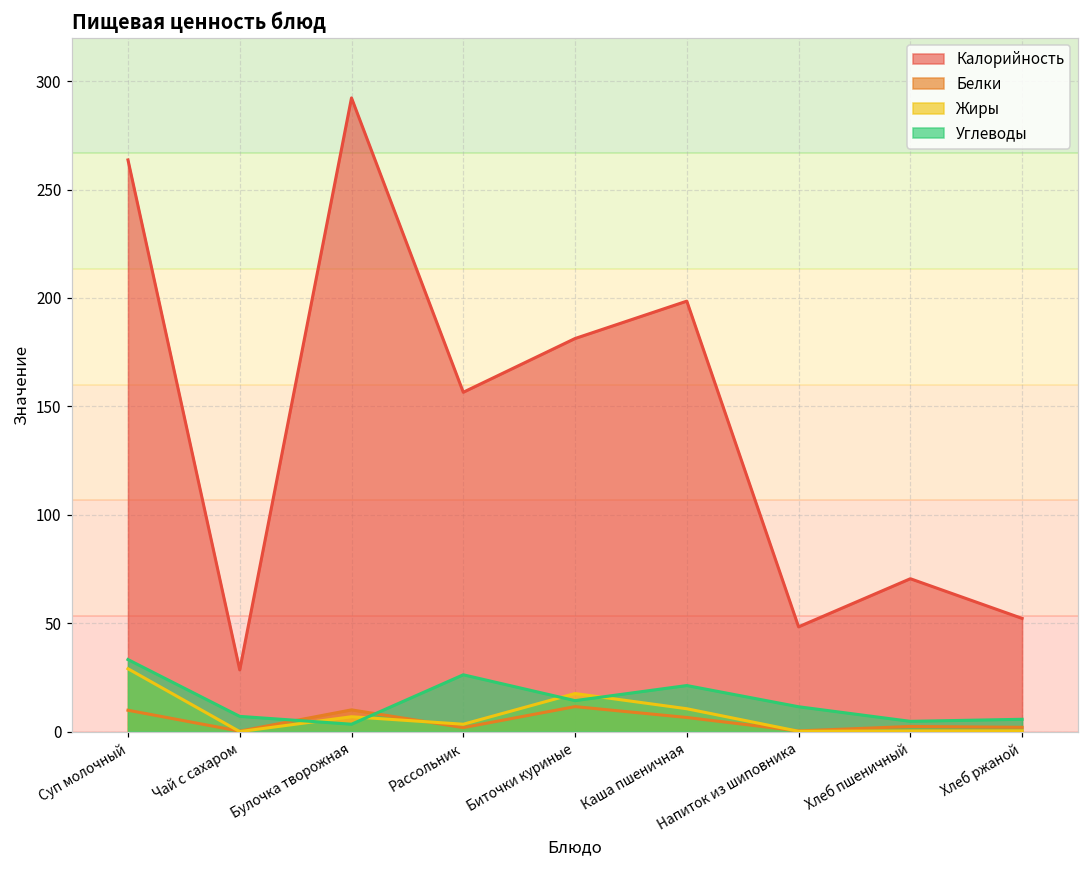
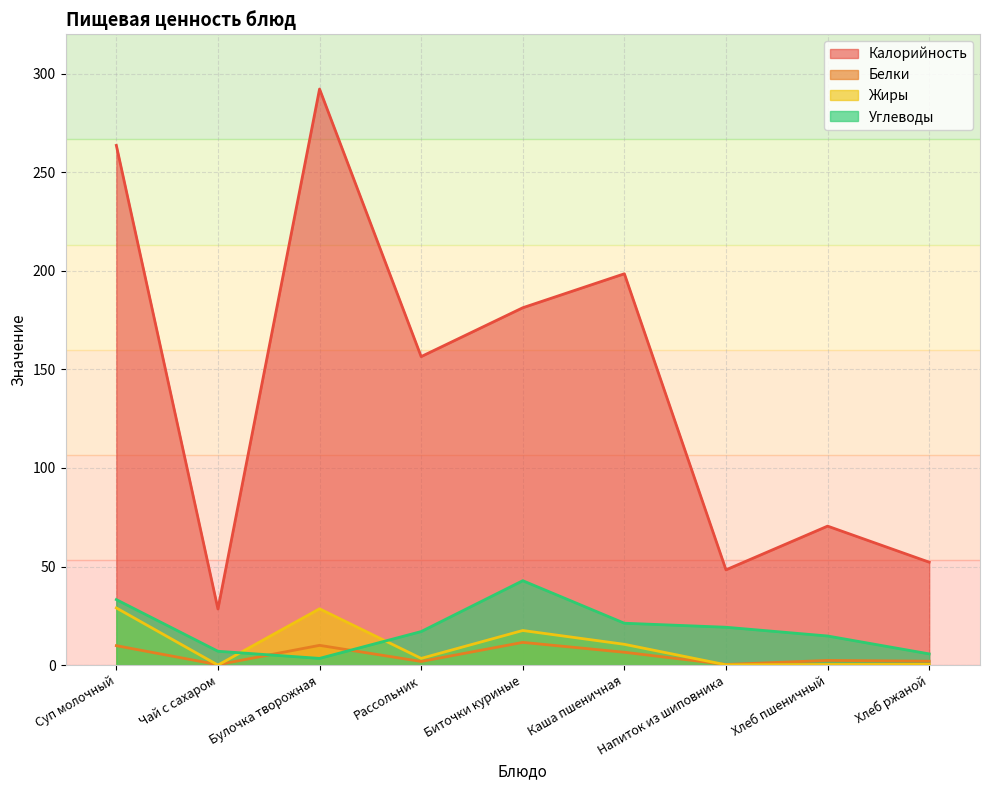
  {
    "Жиры": {
      "Суп молочный": 29,
-     "Булочка творожная": 7,
+     "Булочка творожная": 29,
      "Рассольник": 3,
      "Биточки куриные": 18,
      "Каша пшеничная": 11,
      "Хлеб пшеничный": 0,
      "Хлеб ржаной": 0
    },
    "Углеводы": {
      "Суп молочный": 33,
      "Чай с сахаром": 7,
      "Булочка творожная": 3,
-     "Рассольник": 26,
-     "Биточки куриные": 14,
+     "Рассольник": 17,
+     "Биточки куриные": 43,
      "Каша пшеничная": 21,
-     "Напиток из шиповника": 11,
-     "Хлеб пшеничный": 5,
+     "Напиток из шиповника": 19,
+     "Хлеб пшеничный": 15,
      "Хлеб ржаной": 6
    }
  }
